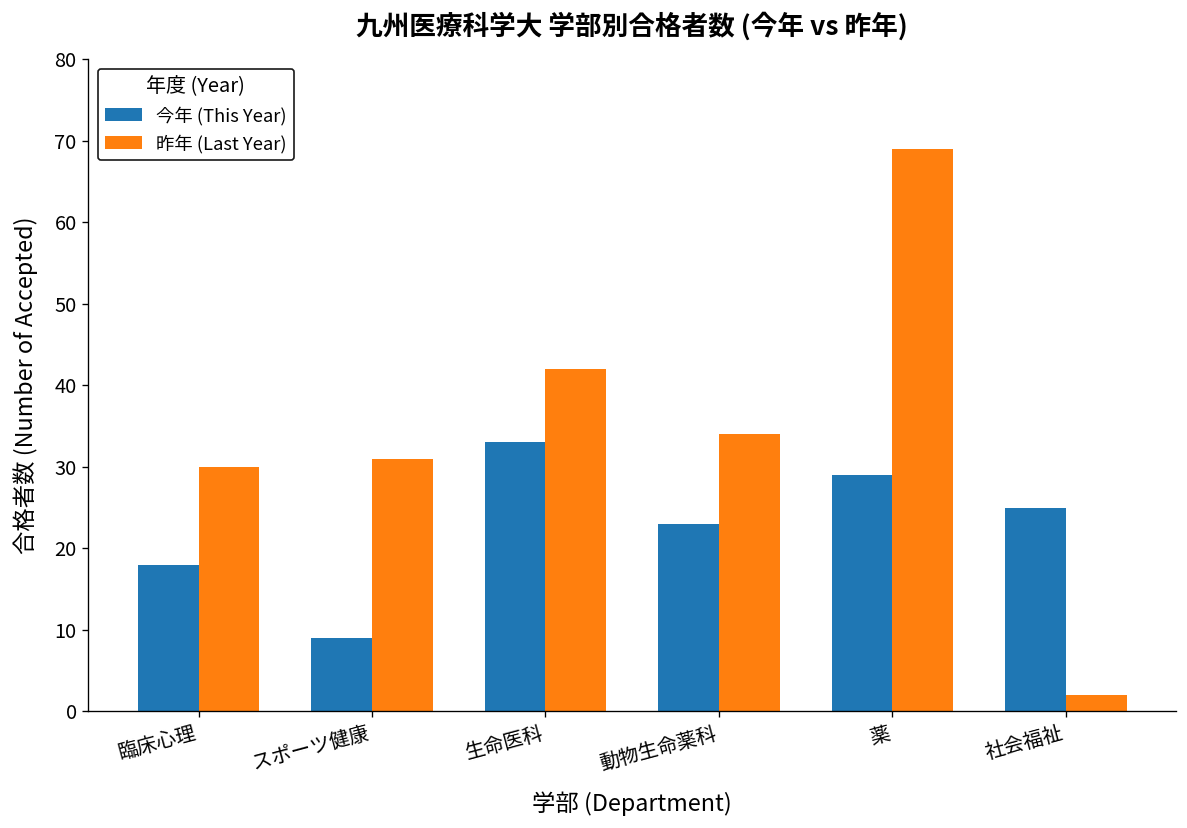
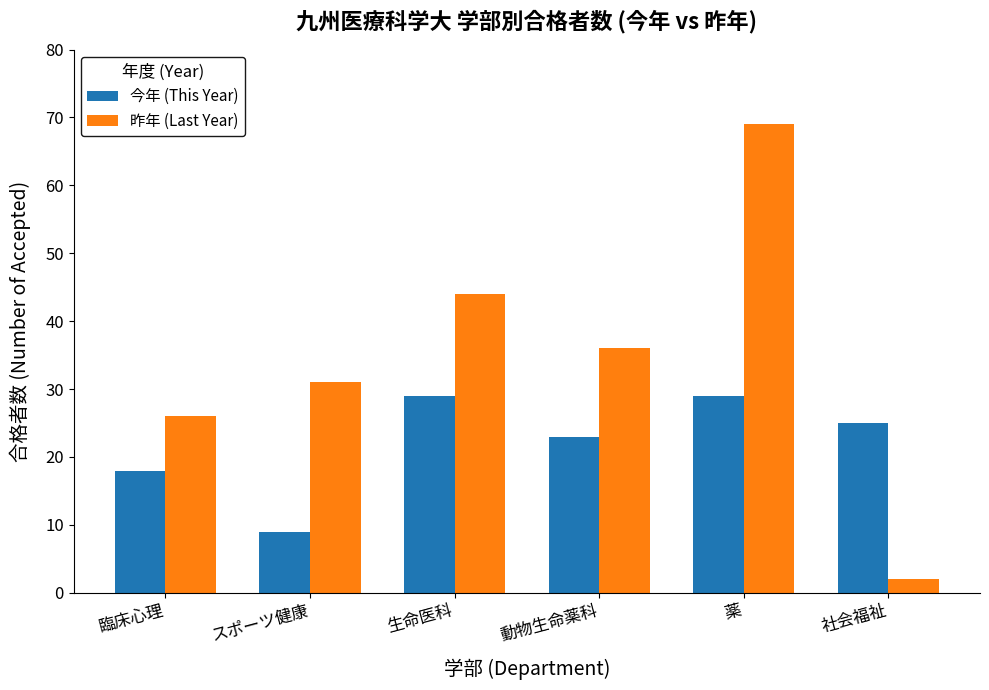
  {
    "今年 (This Year)": {
      "臨床心理": 18,
      "スポーツ健康": 9,
-     "生命医科": 33,
+     "生命医科": 29,
      "動物生命薬科": 23,
      "薬": 29,
      "社会福祉": 25
    },
    "昨年 (Last Year)": {
-     "臨床心理": 30,
+     "臨床心理": 26,
      "スポーツ健康": 31,
-     "生命医科": 42,
-     "動物生命薬科": 34,
+     "生命医科": 44,
+     "動物生命薬科": 36,
      "薬": 69,
      "社会福祉": 2
    }
  }
